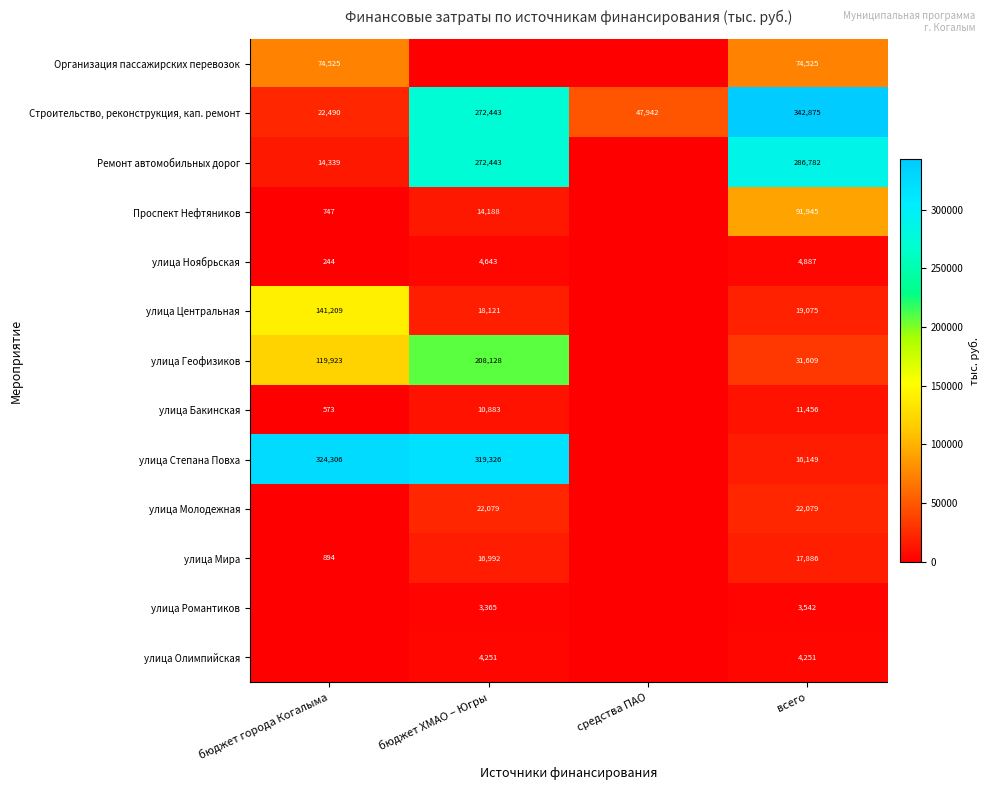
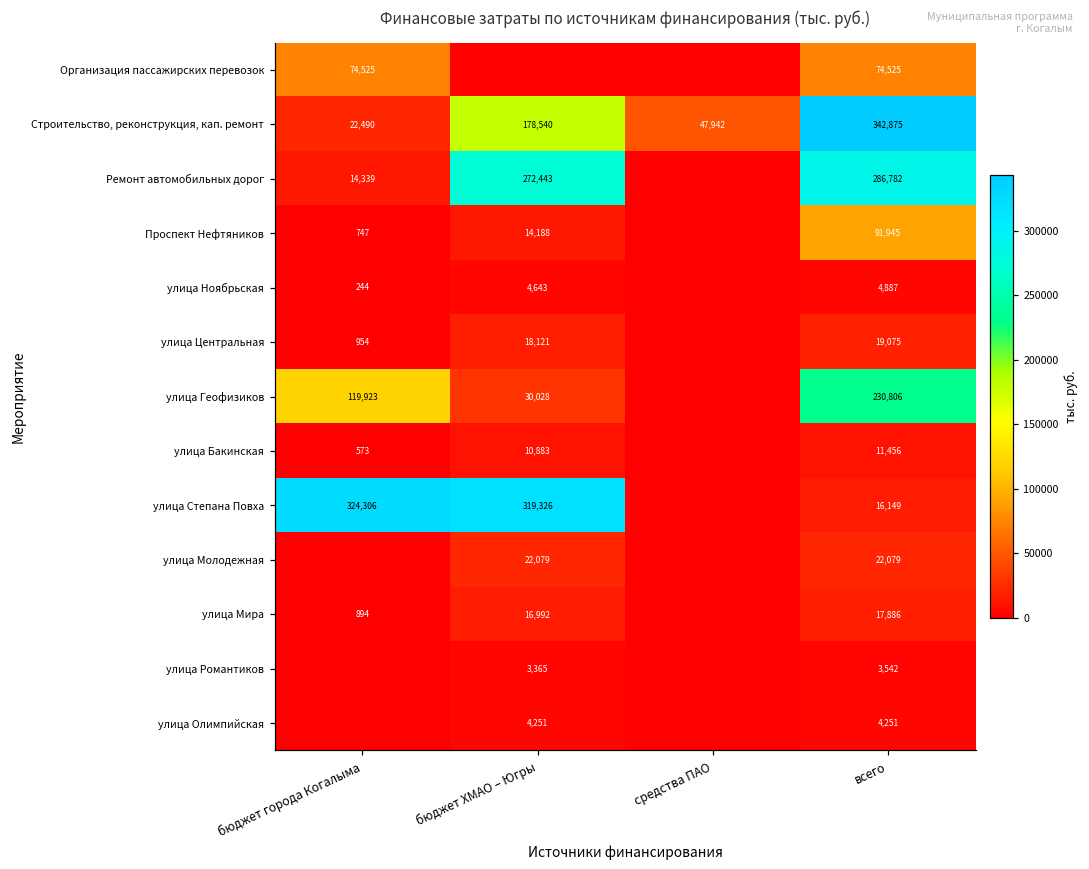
  {
    "Организация пассажирских перевозок": {
      "бюджет города Когалыма": "74,525",
      "всего": "74,525"
    },
    "Строительство, реконструкция, кап. ремонт": {
      "бюджет города Когалыма": "22,490",
-     "бюджет ХМАО – Югры": "272,443",
+     "бюджет ХМАО – Югры": "178,540",
      "средства ПАО": "47,942",
      "всего": "342,875"
    },
    "Ремонт автомобильных дорог": {
      "бюджет города Когалыма": "14,339",
      "бюджет ХМАО – Югры": "272,443",
      "всего": "286,782"
    },
    "Проспект Нефтяников": {
      "бюджет города Когалыма": "747",
      "бюджет ХМАО – Югры": "14,188",
      "всего": "91,945"
    },
    "улица Ноябрьская": {
      "бюджет города Когалыма": "244",
      "бюджет ХМАО – Югры": "4,643",
      "всего": "4,887"
    },
    "улица Центральная": {
-     "бюджет города Когалыма": "141,209",
+     "бюджет города Когалыма": "954",
      "бюджет ХМАО – Югры": "18,121",
      "всего": "19,075"
    },
    "улица Геофизиков": {
      "бюджет города Когалыма": "119,923",
-     "бюджет ХМАО – Югры": "208,128",
-     "всего": "31,609"
+     "бюджет ХМАО – Югры": "30,028",
+     "всего": "230,806"
    },
    "улица Бакинская": {
      "бюджет города Когалыма": "573",
      "бюджет ХМАО – Югры": "10,883",
      "всего": "11,456"
    },
    "улица Степана Повха": {
      "бюджет города Когалыма": "324,306",
      "бюджет ХМАО – Югры": "319,326",
      "всего": "16,149"
    },
    "улица Молодежная": {
      "бюджет ХМАО – Югры": "22,079",
      "всего": "22,079"
    },
    "улица Мира": {
      "бюджет города Когалыма": "894",
      "бюджет ХМАО – Югры": "16,992",
      "всего": "17,886"
    },
    "улица Романтиков": {
      "бюджет ХМАО – Югры": "3,365",
      "всего": "3,542"
    },
    "улица Олимпийская": {
      "бюджет ХМАО – Югры": "4,251",
      "всего": "4,251"
    }
  }
